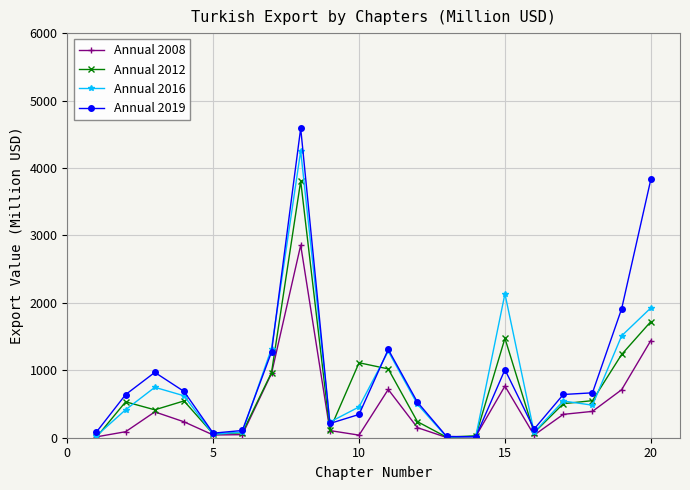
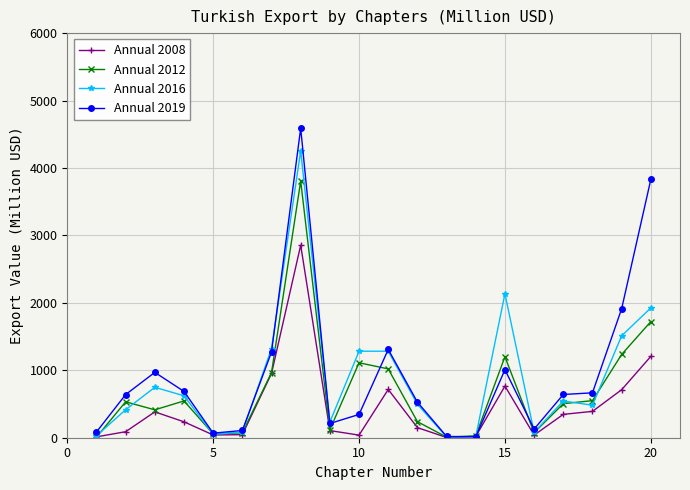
  {
    "Annual 2008": {
      "10": 0,
      "15": 800,
-     "20": 1400
+     "20": 1200
    },
    "Annual 2012": {
      "10": 1100,
-     "15": 1500,
+     "15": 1200,
      "20": 1700
    },
    "Annual 2016": {
-     "10": 500,
+     "10": 1300,
      "15": 2100,
      "20": 1900
    },
    "Annual 2019": {
      "10": 300,
      "15": 1000,
      "20": 3800
    }
  }
